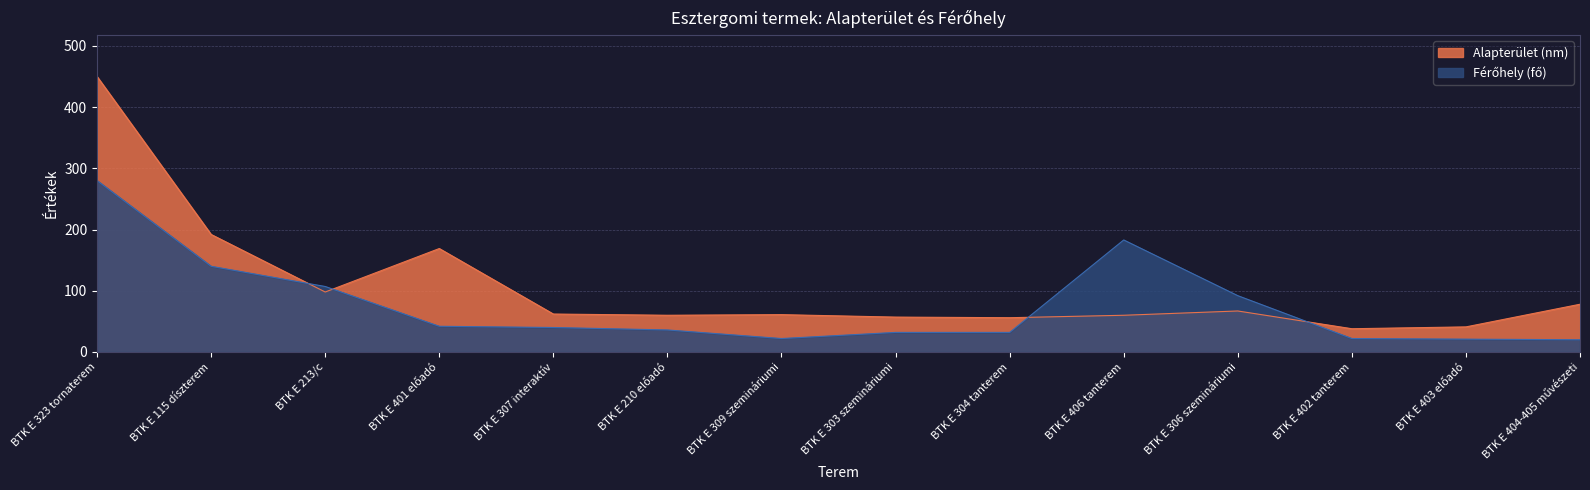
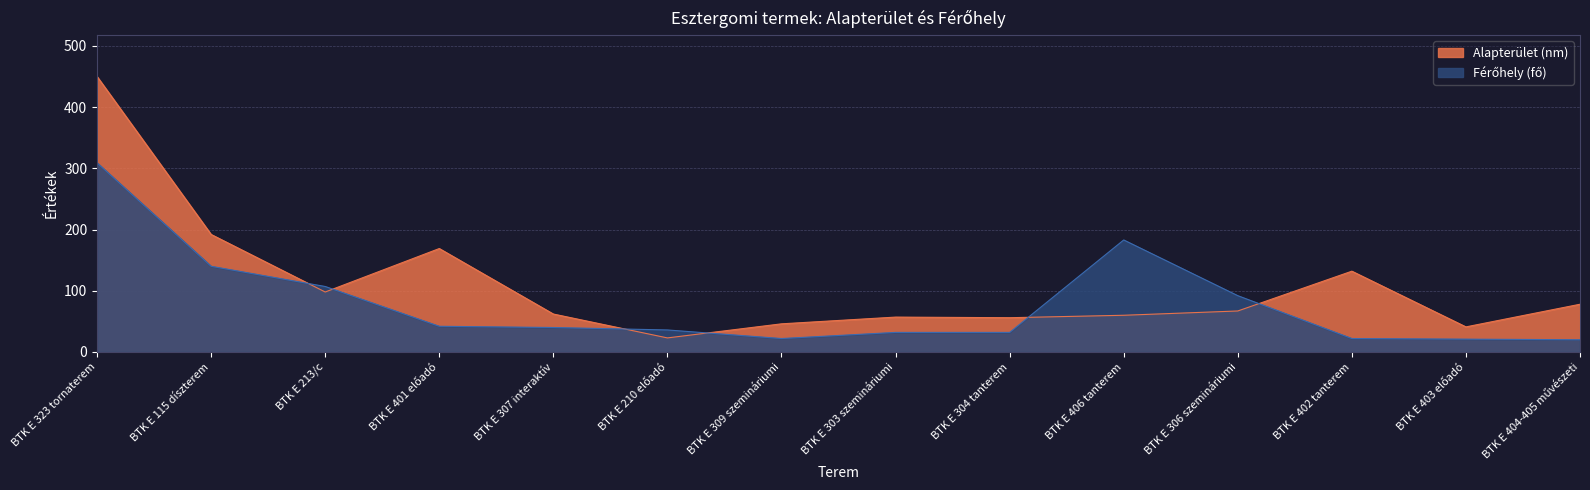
  {
    "Alapterület (nm)": {
      "BTK E 323 tornaterem": 450,
      "BTK E 115 díszterem": 190,
      "BTK E 213/c": 100,
      "BTK E 401 előadó": 170,
      "BTK E 307 interaktív": 60,
-     "BTK E 210 előadó": 60,
-     "BTK E 309 szemináriumi": 60,
+     "BTK E 210 előadó": 20,
+     "BTK E 309 szemináriumi": 50,
      "BTK E 303 szemináriumi": 60,
      "BTK E 304 tanterem": 60,
      "BTK E 406 tanterem": 60,
      "BTK E 306 szemináriumi": 70,
-     "BTK E 402 tanterem": 40,
+     "BTK E 402 tanterem": 130,
      "BTK E 403 előadó": 40,
      "BTK E 404-405 művészeti": 80
    },
    "Férőhely (fő)": {
-     "BTK E 323 tornaterem": 280,
+     "BTK E 323 tornaterem": 310,
      "BTK E 115 díszterem": 140,
      "BTK E 213/c": 110,
      "BTK E 401 előadó": 40,
      "BTK E 307 interaktív": 40,
      "BTK E 210 előadó": 40,
      "BTK E 309 szemináriumi": 20,
      "BTK E 303 szemináriumi": 30,
      "BTK E 304 tanterem": 30,
      "BTK E 406 tanterem": 180,
      "BTK E 306 szemináriumi": 90,
      "BTK E 402 tanterem": 20,
      "BTK E 403 előadó": 20,
      "BTK E 404-405 művészeti": 20
    }
  }
